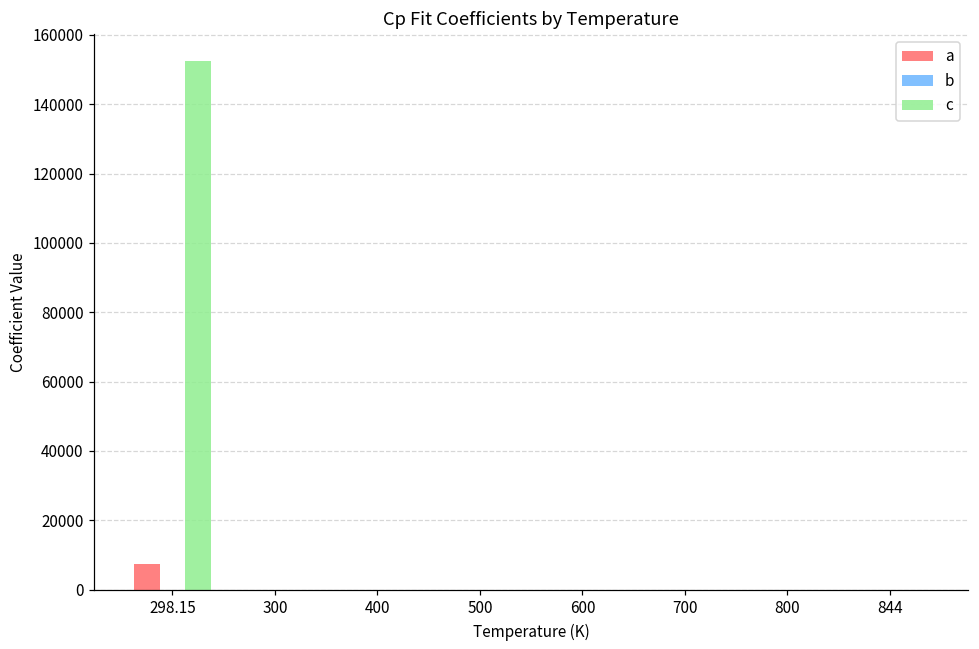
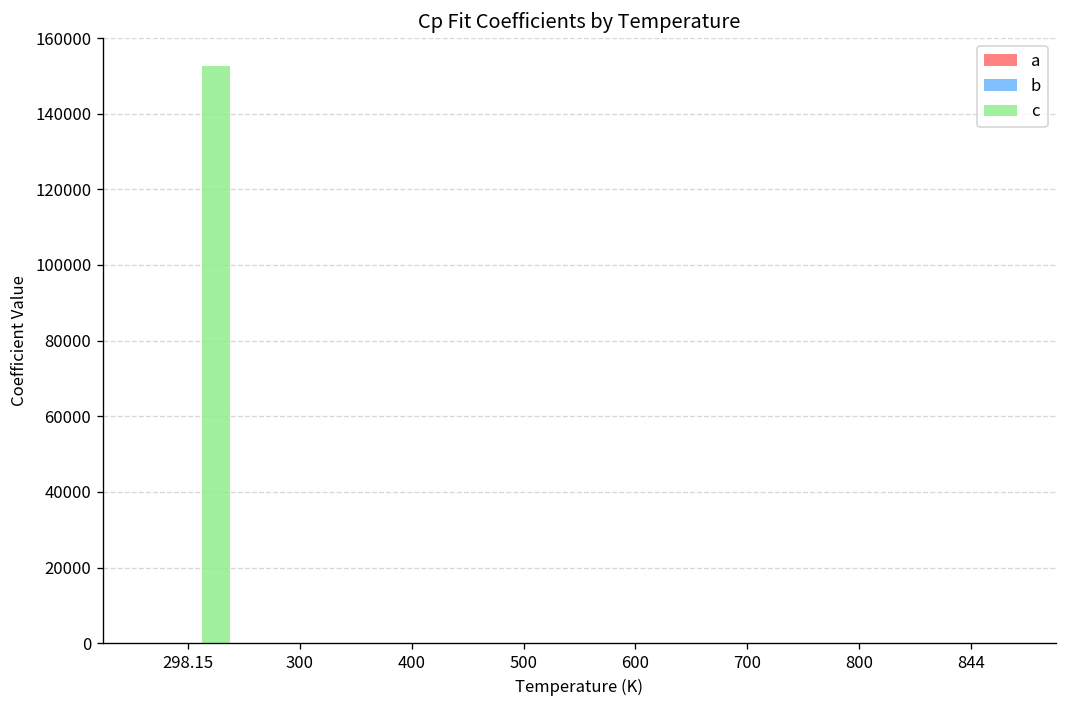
  {
    "a": {
-     "298.15": 7000
+     "298.15": 0
    },
    "b": {
      "300": 0,
      "400": 0,
      "500": 0,
      "600": 0,
      "700": 0,
      "800": 0,
      "844": 0
    },
    "c": {
      "298.15": 152000,
      "300": 0,
      "400": 0,
      "500": 0,
      "600": 0,
      "700": 0,
      "800": 0,
      "844": 0
    }
  }
